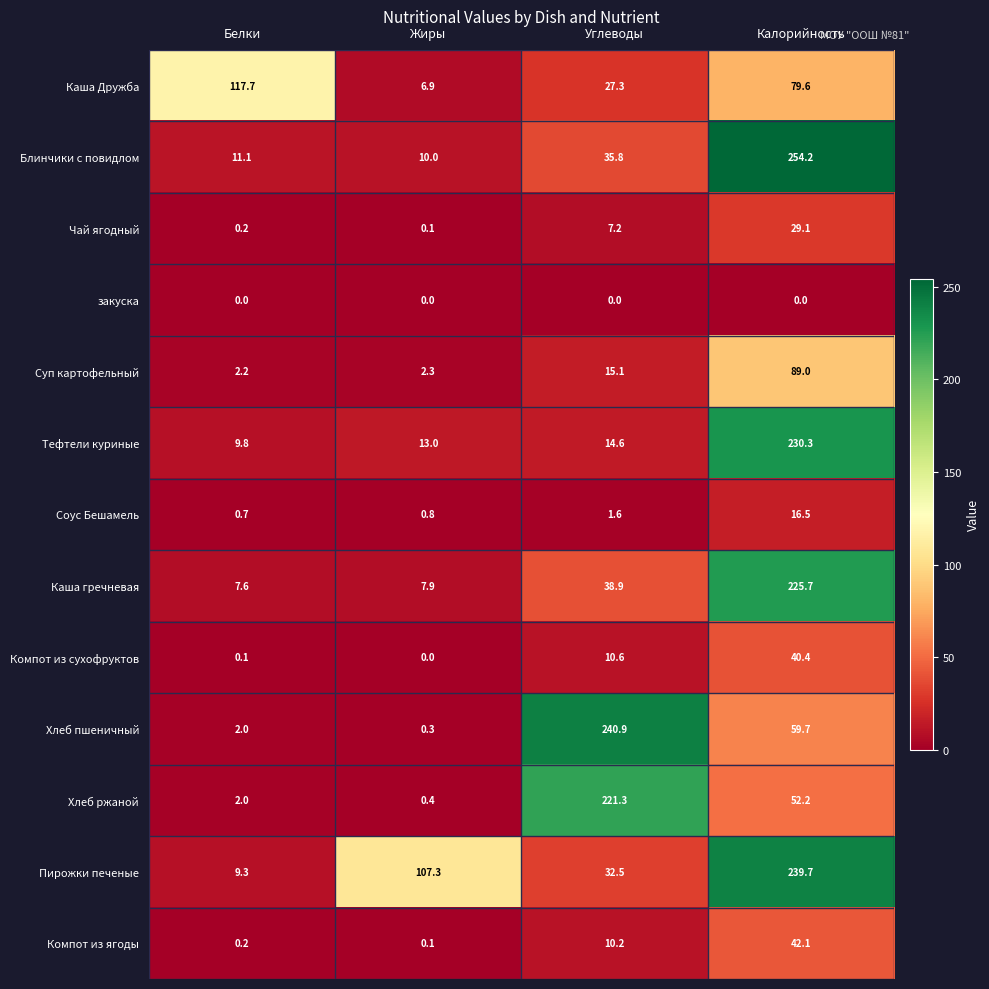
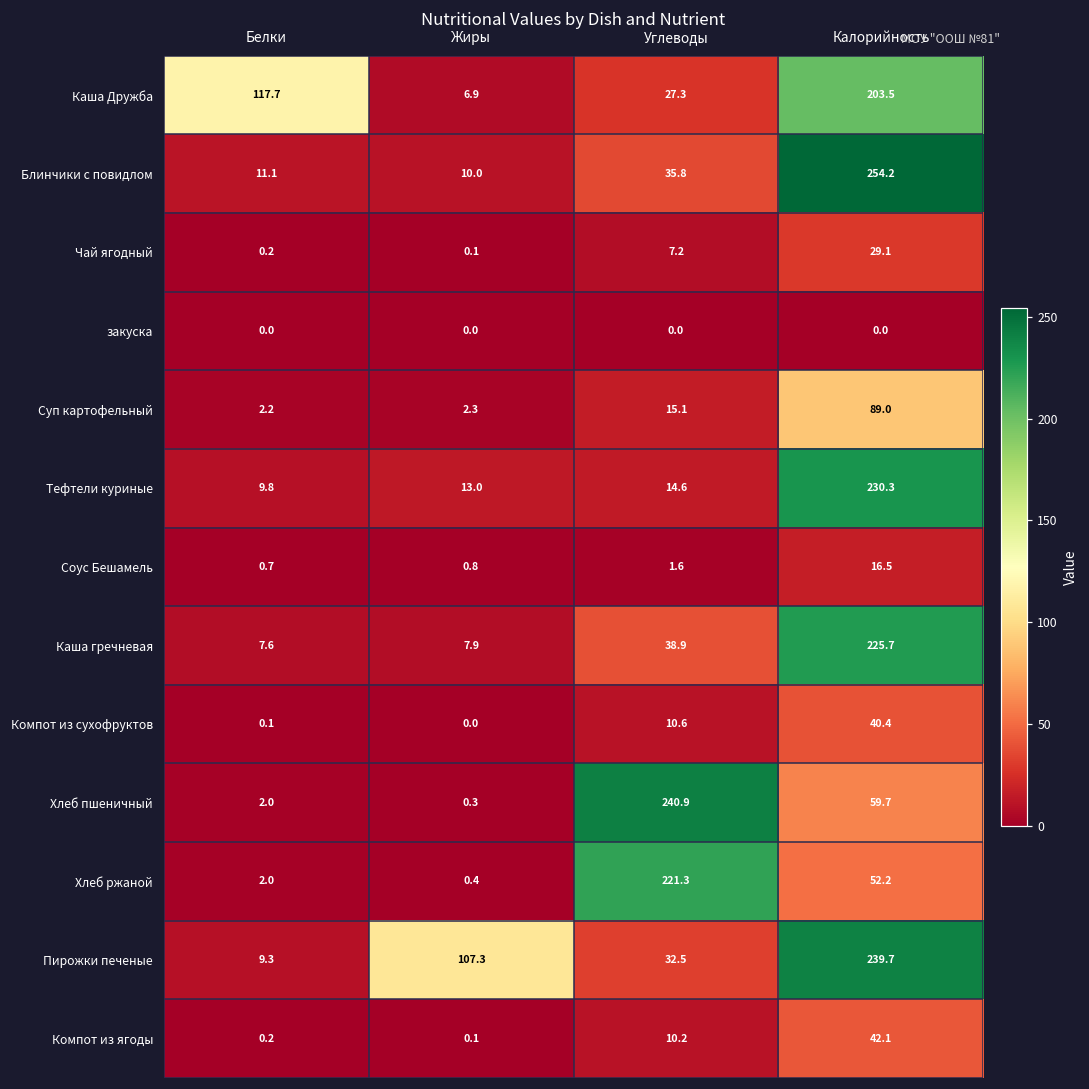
  {
    "Каша Дружба": {
      "Белки": 117.7,
      "Жиры": 6.9,
      "Углеводы": 27.3,
-     "Калорийность": 79.6
+     "Калорийность": 203.5
    },
    "Блинчики с повидлом": {
      "Белки": 11.1,
      "Жиры": 10.0,
      "Углеводы": 35.8,
      "Калорийность": 254.2
    },
    "Чай ягодный": {
      "Белки": 0.2,
      "Жиры": 0.1,
      "Углеводы": 7.2,
      "Калорийность": 29.1
    },
    "закуска": {
      "Белки": 0.0,
      "Жиры": 0.0,
      "Углеводы": 0.0,
      "Калорийность": 0.0
    },
    "Суп картофельный": {
      "Белки": 2.2,
      "Жиры": 2.3,
      "Углеводы": 15.1,
      "Калорийность": 89.0
    },
    "Тефтели куриные": {
      "Белки": 9.8,
      "Жиры": 13.0,
      "Углеводы": 14.6,
      "Калорийность": 230.3
    },
    "Соус Бешамель": {
      "Белки": 0.7,
      "Жиры": 0.8,
      "Углеводы": 1.6,
      "Калорийность": 16.5
    },
    "Каша гречневая": {
      "Белки": 7.6,
      "Жиры": 7.9,
      "Углеводы": 38.9,
      "Калорийность": 225.7
    },
    "Компот из сухофруктов": {
      "Белки": 0.1,
      "Жиры": 0.0,
      "Углеводы": 10.6,
      "Калорийность": 40.4
    },
    "Хлеб пшеничный": {
      "Белки": 2.0,
      "Жиры": 0.3,
      "Углеводы": 240.9,
      "Калорийность": 59.7
    },
    "Хлеб ржаной": {
      "Белки": 2.0,
      "Жиры": 0.4,
      "Углеводы": 221.3,
      "Калорийность": 52.2
    },
    "Пирожки печеные": {
      "Белки": 9.3,
      "Жиры": 107.3,
      "Углеводы": 32.5,
      "Калорийность": 239.7
    },
    "Компот из ягоды": {
      "Белки": 0.2,
      "Жиры": 0.1,
      "Углеводы": 10.2,
      "Калорийность": 42.1
    }
  }
